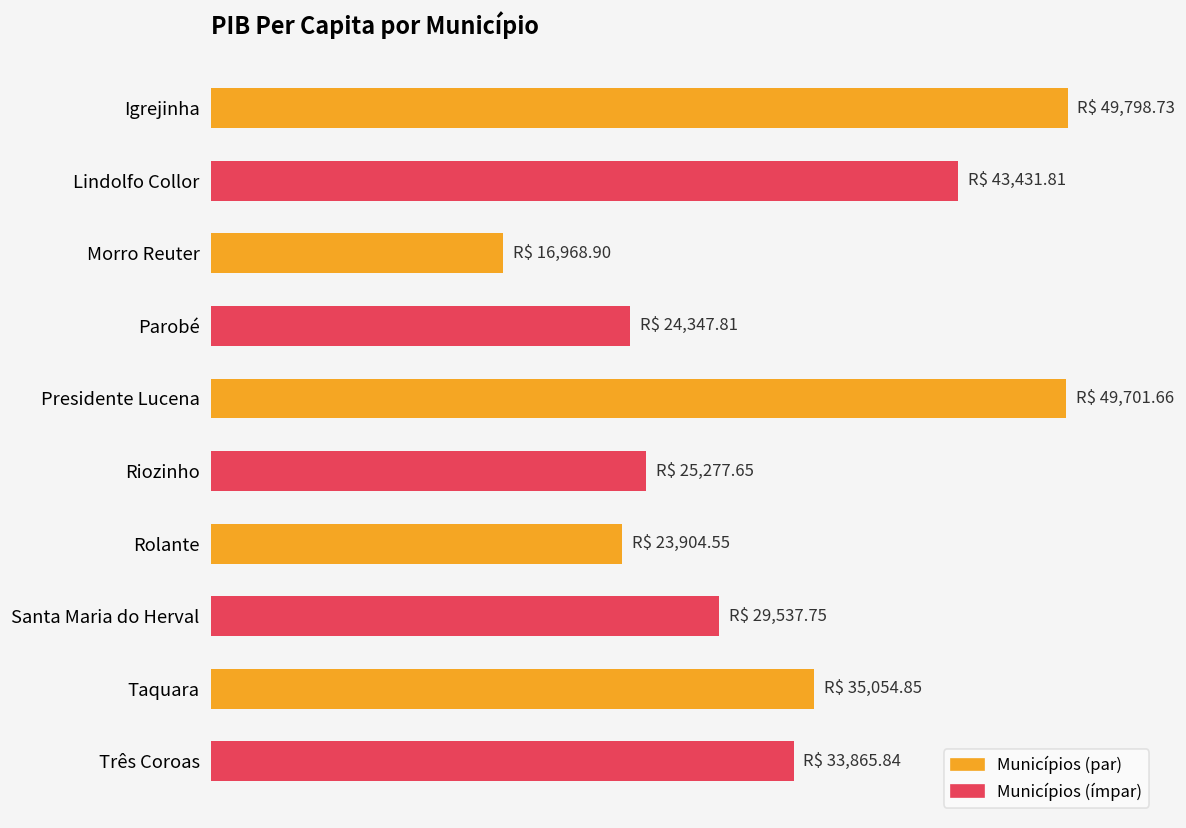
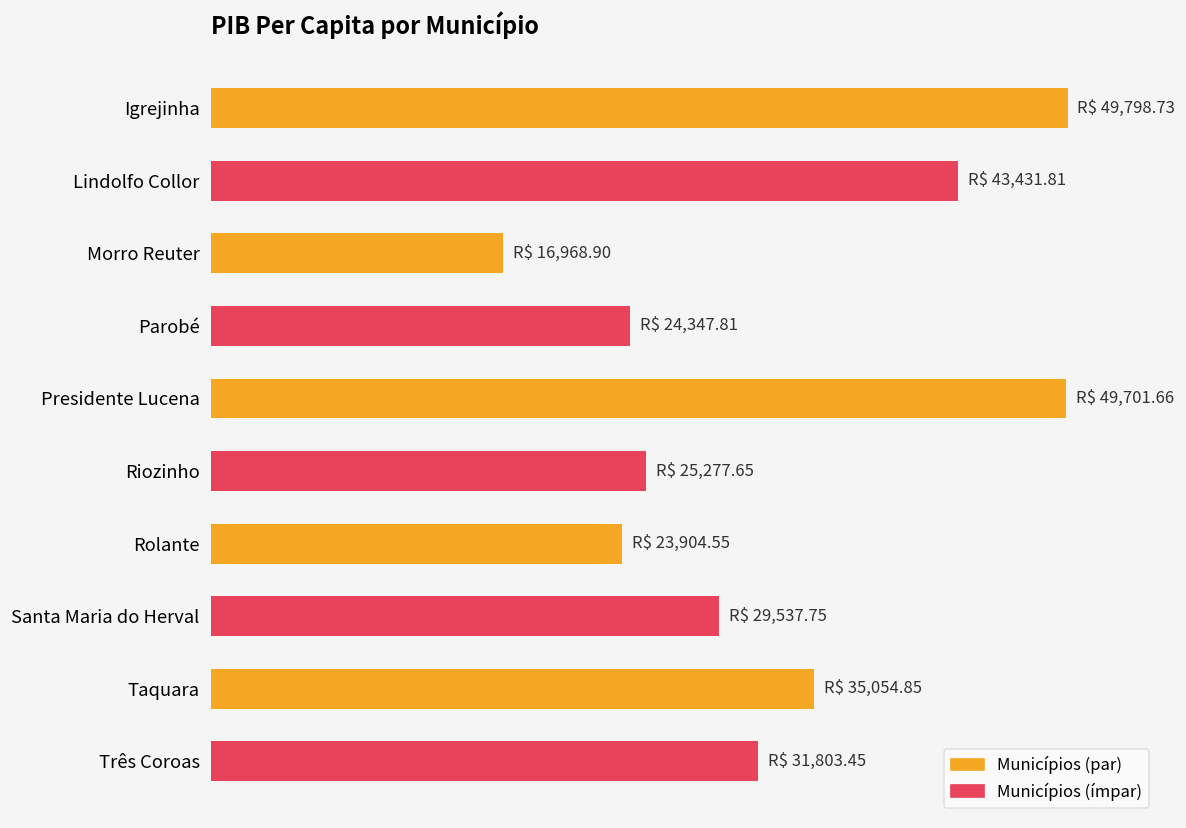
  {
    "Igrejinha": "49,798.73",
    "Lindolfo Collor": "43,431.81",
    "Morro Reuter": "16,968.90",
    "Parobé": "24,347.81",
    "Presidente Lucena": "49,701.66",
    "Riozinho": "25,277.65",
    "Rolante": "23,904.55",
    "Santa Maria do Herval": "29,537.75",
    "Taquara": "35,054.85",
-   "Três Coroas": "33,865.84"
+   "Três Coroas": "31,803.45"
  }
